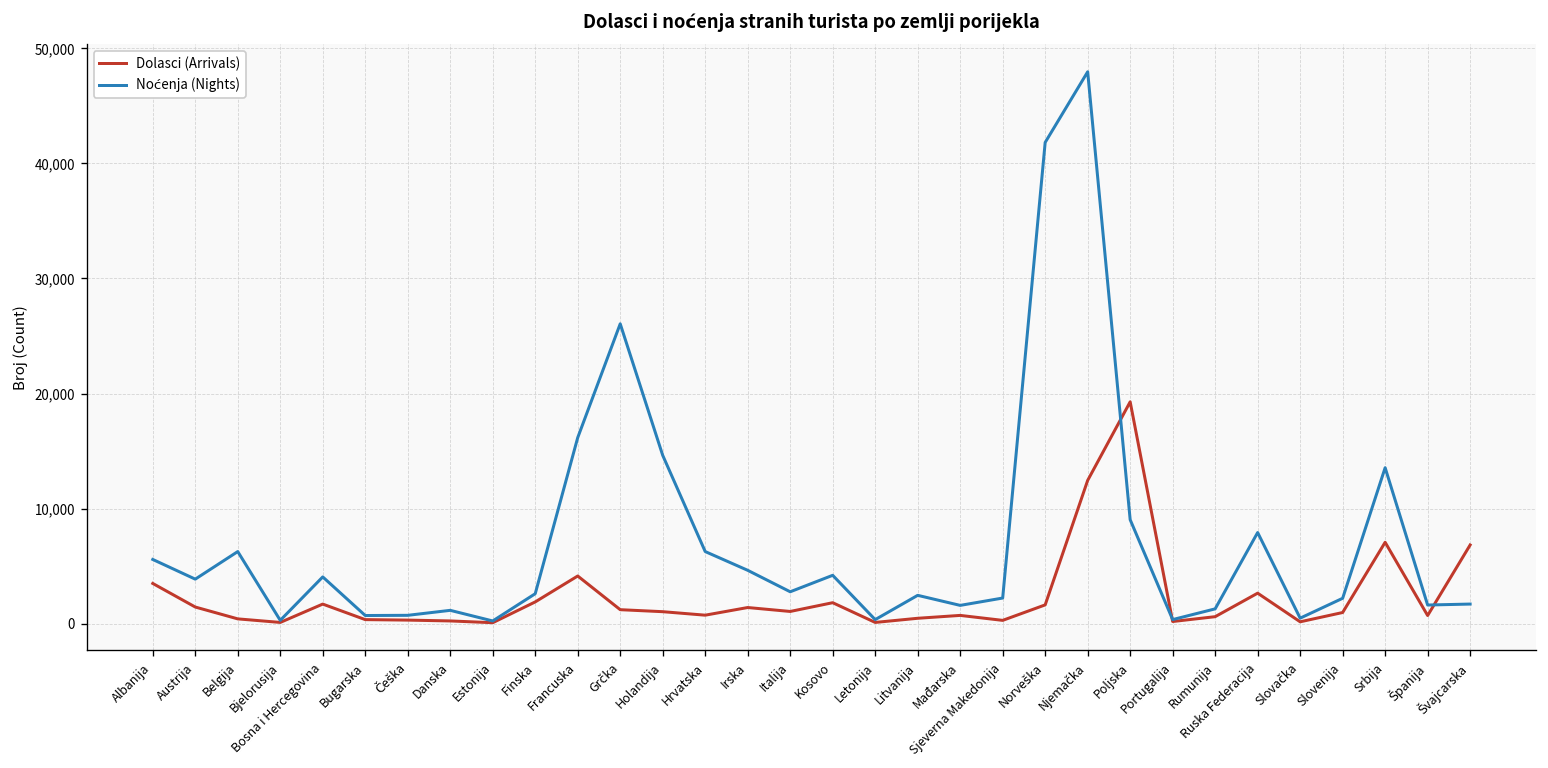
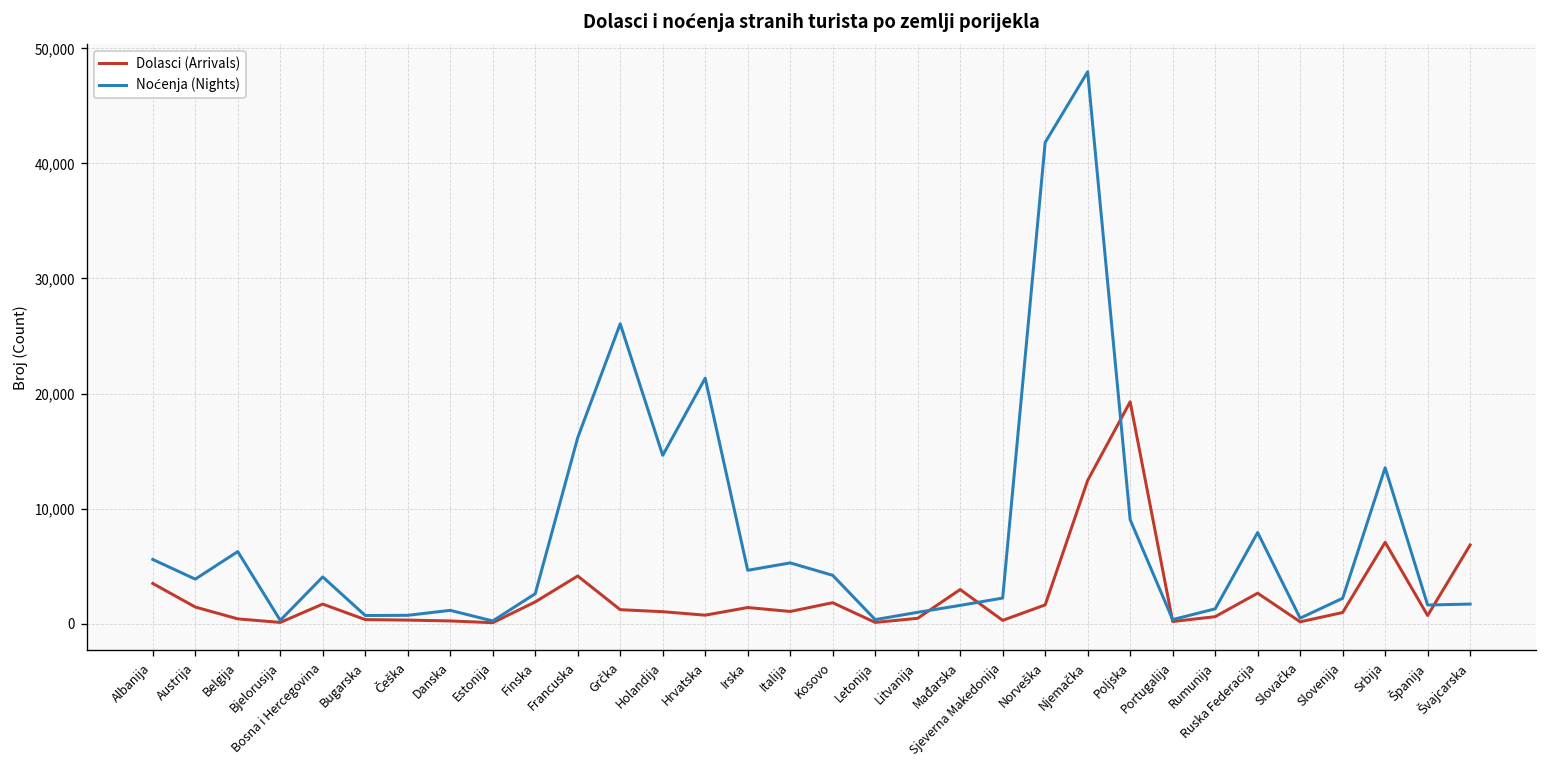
  {
    "Dolasci (Arrivals)": {
      "Albanija": "3,000",
      "Austrija": "1,000",
      "Belgija": "0",
      "Bosna i Hercegovina": "2,000",
      "Bugarska": "0",
      "Češka": "0",
      "Danska": "0",
      "Finska": "2,000",
      "Francuska": "4,000",
      "Grčka": "1,000",
      "Holandija": "1,000",
      "Hrvatska": "1,000",
      "Irska": "1,000",
      "Italija": "1,000",
      "Kosovo": "2,000",
      "Litvanija": "0",
-     "Mađarska": "1,000",
+     "Mađarska": "3,000",
      "Sjeverna Makedonija": "0",
      "Norveška": "2,000",
      "Njemačka": "12,000",
      "Poljska": "19,000",
      "Rumunija": "1,000",
      "Ruska Federacija": "3,000",
      "Slovačka": "0",
      "Slovenija": "1,000",
      "Srbija": "7,000",
      "Španija": "1,000",
      "Švajcarska": "7,000"
    },
    "Noćenja (Nights)": {
      "Albanija": "6,000",
      "Austrija": "4,000",
      "Belgija": "6,000",
      "Bosna i Hercegovina": "4,000",
      "Bugarska": "1,000",
      "Češka": "1,000",
      "Danska": "1,000",
      "Finska": "3,000",
      "Francuska": "16,000",
      "Grčka": "26,000",
      "Holandija": "15,000",
-     "Hrvatska": "6,000",
+     "Hrvatska": "21,000",
      "Irska": "5,000",
-     "Italija": "3,000",
+     "Italija": "5,000",
      "Kosovo": "4,000",
-     "Litvanija": "2,000",
+     "Litvanija": "1,000",
      "Mađarska": "2,000",
      "Sjeverna Makedonija": "2,000",
      "Norveška": "42,000",
      "Njemačka": "48,000",
      "Poljska": "9,000",
      "Rumunija": "1,000",
      "Ruska Federacija": "8,000",
      "Slovačka": "0",
      "Slovenija": "2,000",
      "Srbija": "14,000",
      "Španija": "2,000",
      "Švajcarska": "2,000"
    }
  }
